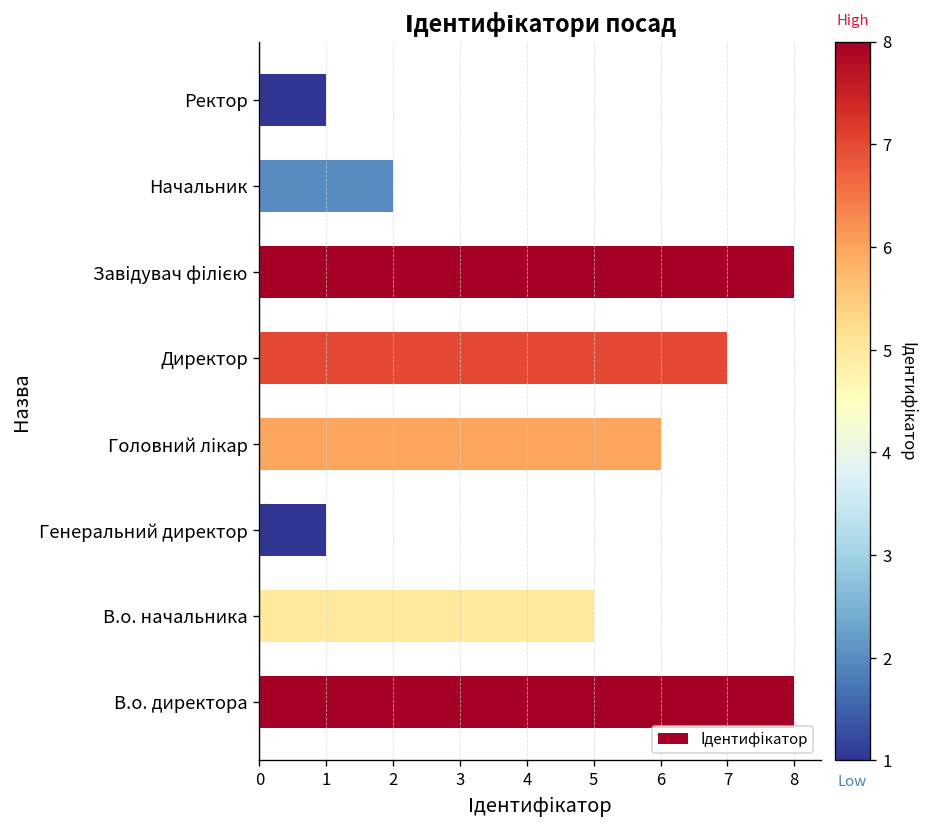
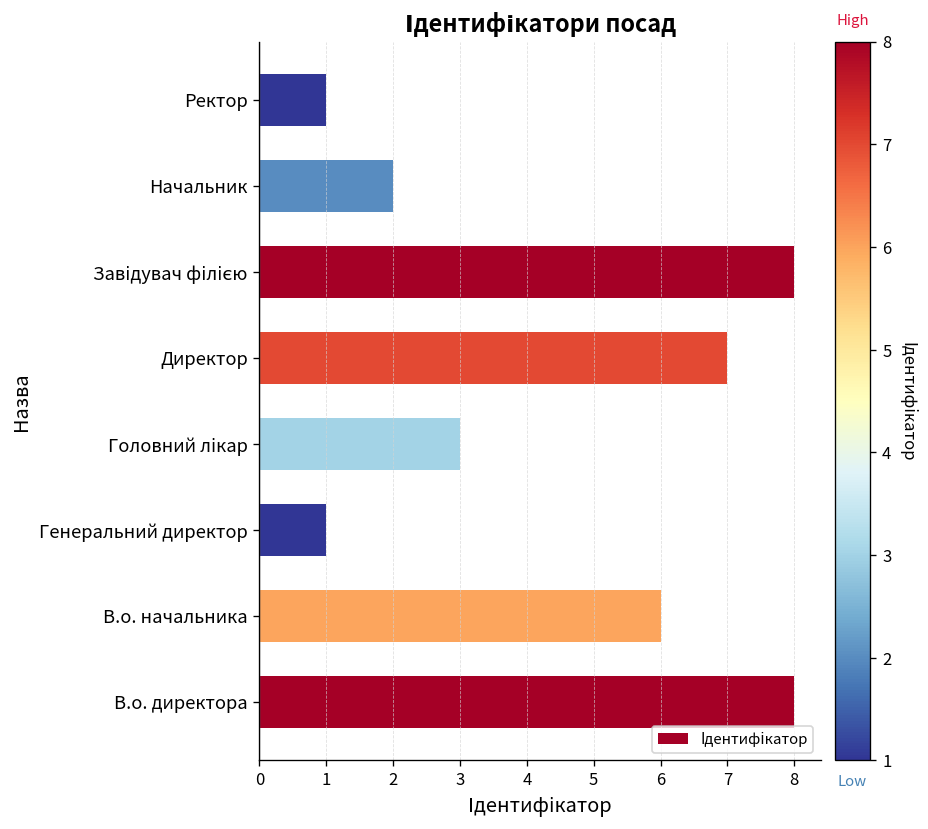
  {
    "Ректор": 1,
    "Начальник": 2,
    "Завідувач філією": 8,
    "Директор": 7,
-   "Головний лікар": 6,
+   "Головний лікар": 3,
    "Генеральний директор": 1,
-   "В.о. начальника": 5,
+   "В.о. начальника": 6,
    "В.о. директора": 8
  }
